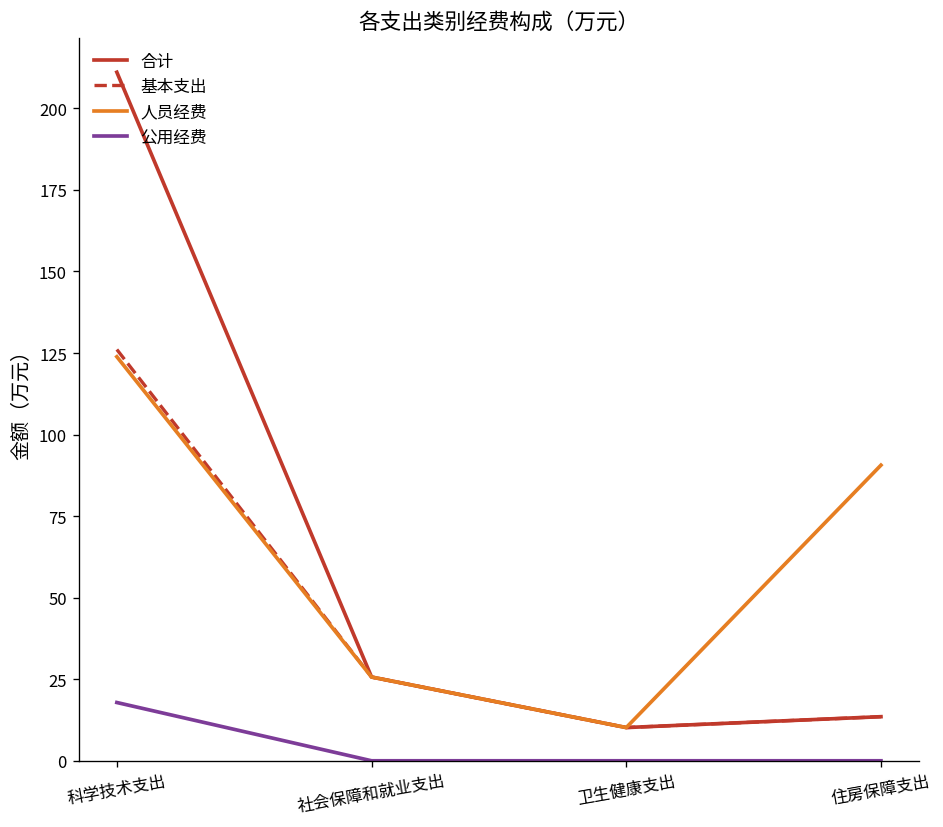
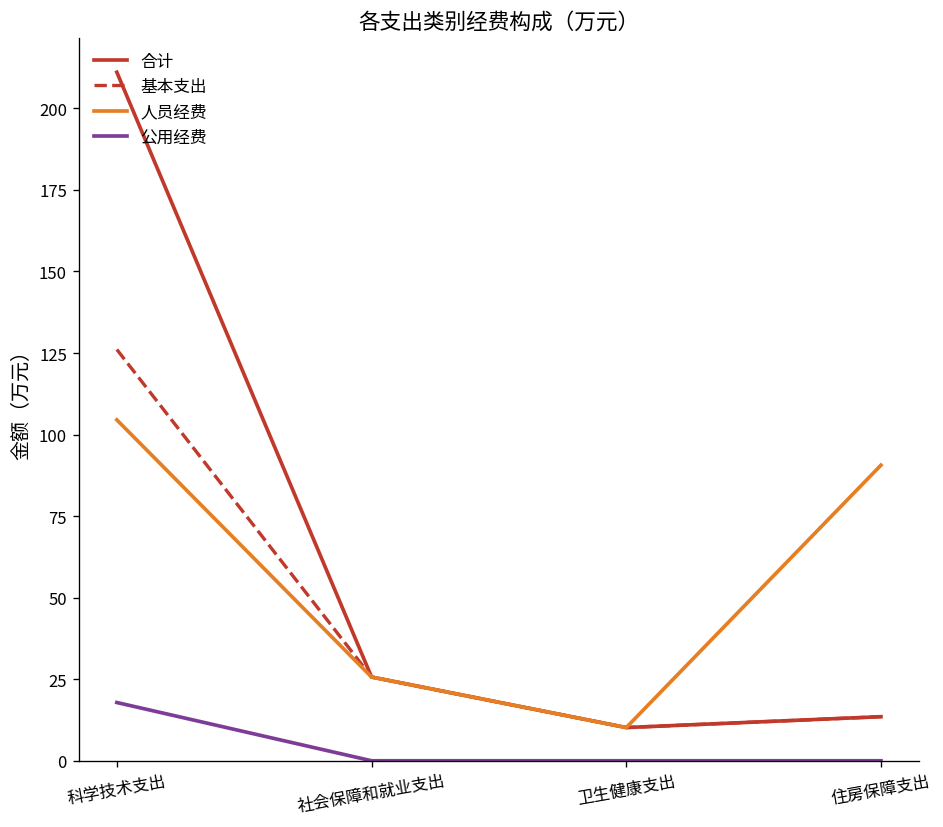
  {
    "人员经费": {
-     "科学技术支出": 124,
+     "科学技术支出": 105,
      "住房保障支出": 91
    },
    "公用经费": {
      "科学技术支出": 18,
      "社会保障和就业支出": 0,
      "卫生健康支出": 0,
      "住房保障支出": 0
    }
  }
